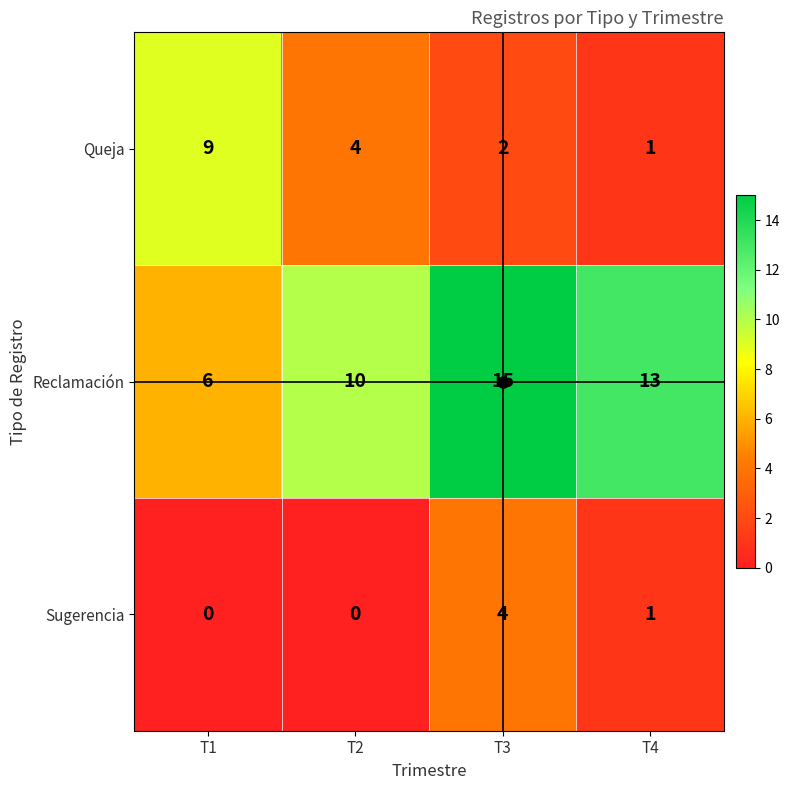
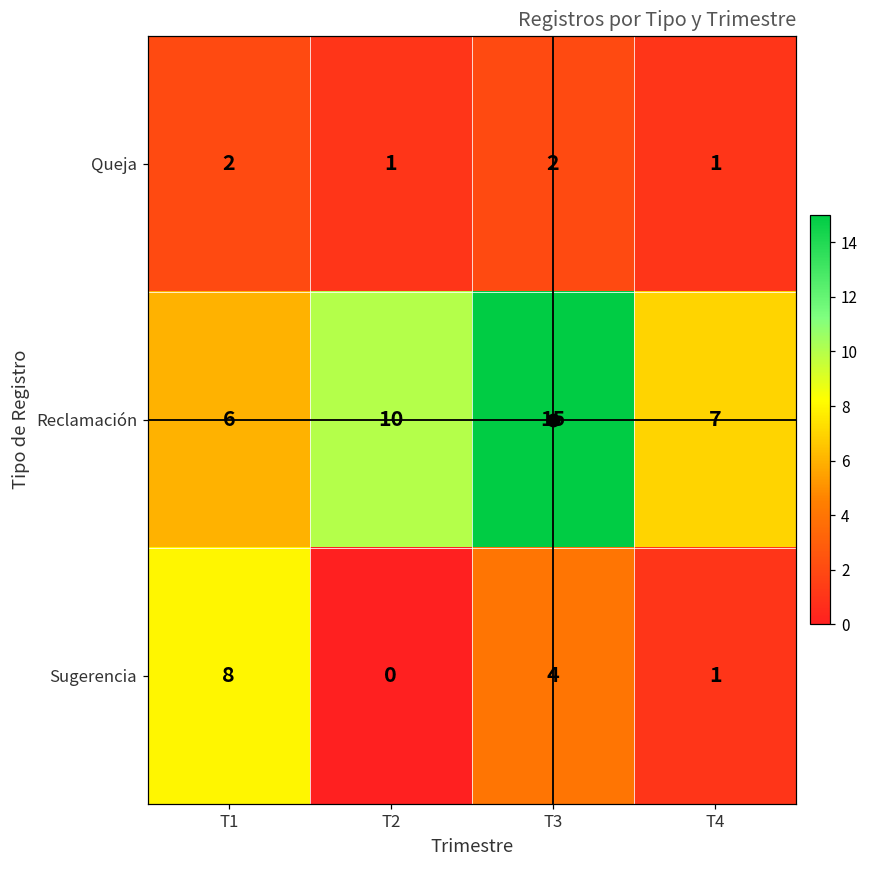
  {
    "Queja": {
-     "T1": 9,
-     "T2": 4,
+     "T1": 2,
+     "T2": 1,
      "T3": 2,
      "T4": 1
    },
    "Reclamación": {
      "T1": 6,
      "T2": 10,
-     "T4": 13
+     "T4": 7
    },
    "Sugerencia": {
-     "T1": 0,
+     "T1": 8,
      "T2": 0,
      "T3": 4,
      "T4": 1
    }
  }
